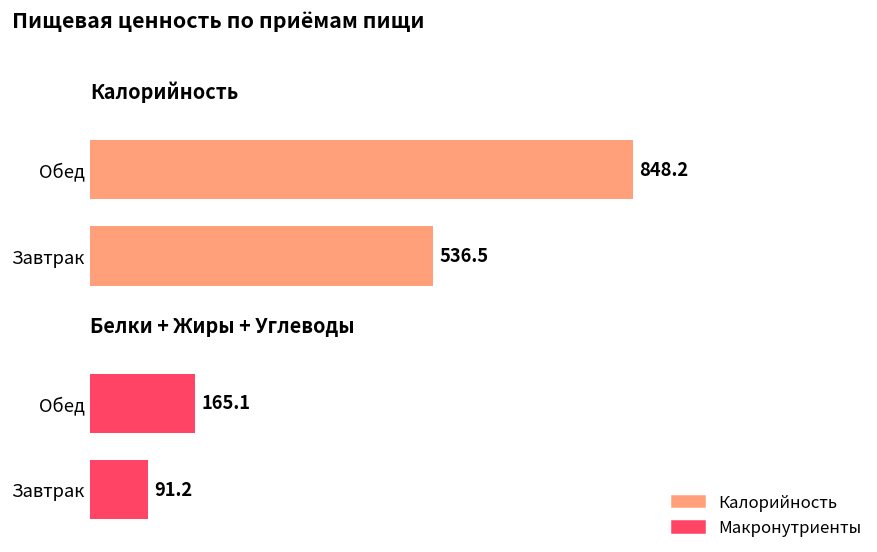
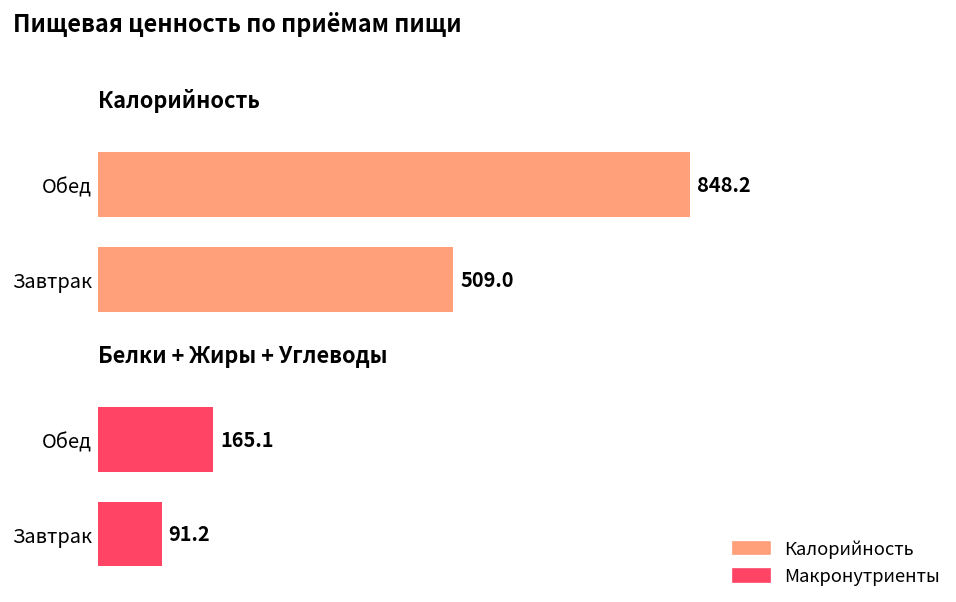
  {
    "Калорийность": {
      "Обед": 848.2,
-     "Завтрак": 536.5
+     "Завтрак": 509.0
    },
    "Белки + Жиры + Углеводы": {
      "Обед": 165.1,
      "Завтрак": 91.2
    }
  }
